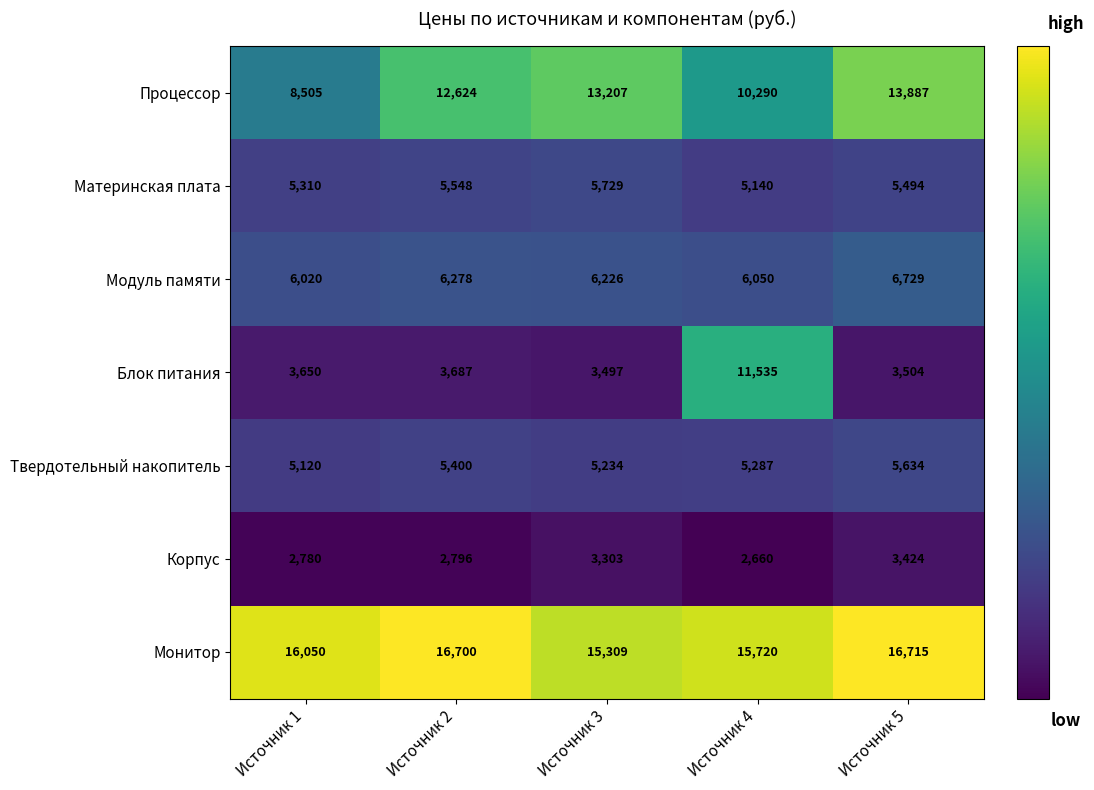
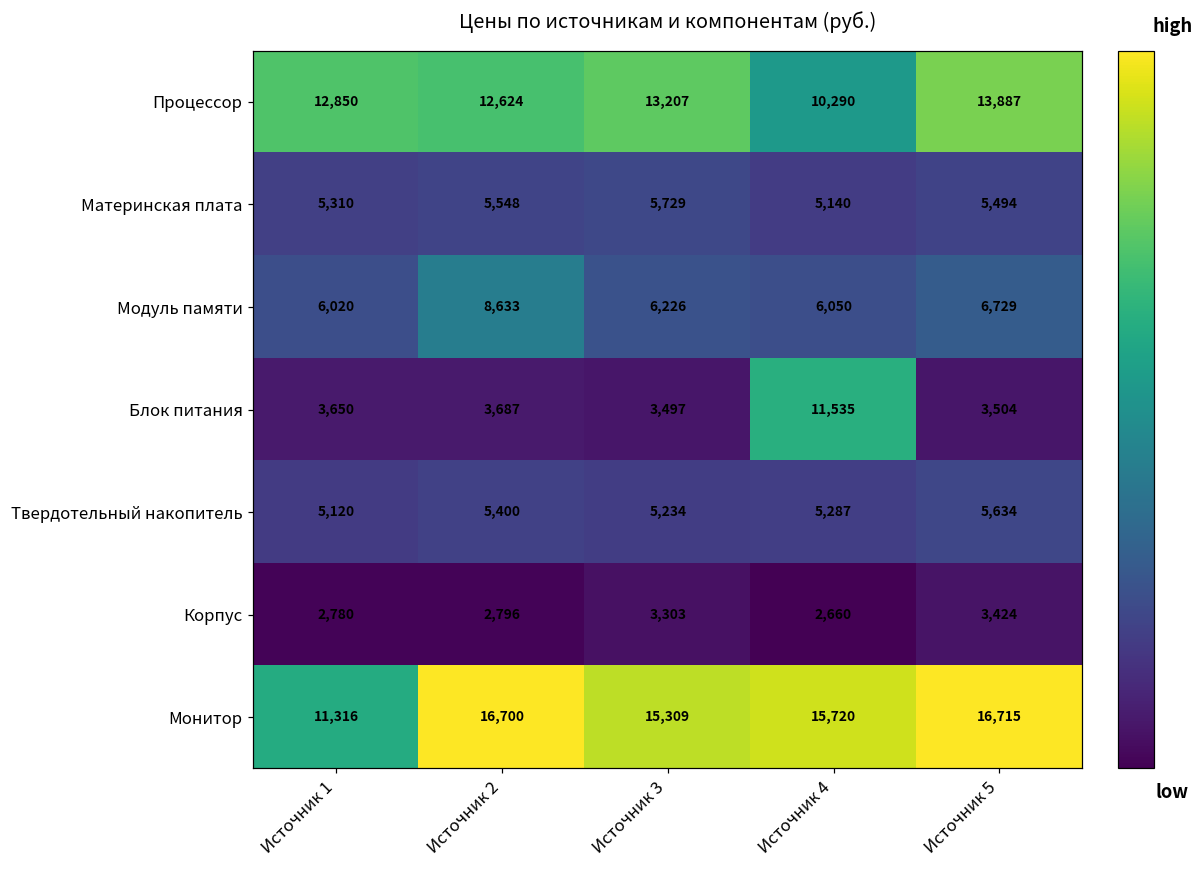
  {
    "Процессор": {
-     "Источник 1": "8,505",
+     "Источник 1": "12,850",
      "Источник 2": "12,624",
      "Источник 3": "13,207",
      "Источник 4": "10,290",
      "Источник 5": "13,887"
    },
    "Материнская плата": {
      "Источник 1": "5,310",
      "Источник 2": "5,548",
      "Источник 3": "5,729",
      "Источник 4": "5,140",
      "Источник 5": "5,494"
    },
    "Модуль памяти": {
      "Источник 1": "6,020",
-     "Источник 2": "6,278",
+     "Источник 2": "8,633",
      "Источник 3": "6,226",
      "Источник 4": "6,050",
      "Источник 5": "6,729"
    },
    "Блок питания": {
      "Источник 1": "3,650",
      "Источник 2": "3,687",
      "Источник 3": "3,497",
      "Источник 4": "11,535",
      "Источник 5": "3,504"
    },
    "Твердотельный накопитель": {
      "Источник 1": "5,120",
      "Источник 2": "5,400",
      "Источник 3": "5,234",
      "Источник 4": "5,287",
      "Источник 5": "5,634"
    },
    "Корпус": {
      "Источник 1": "2,780",
      "Источник 2": "2,796",
      "Источник 3": "3,303",
      "Источник 4": "2,660",
      "Источник 5": "3,424"
    },
    "Монитор": {
-     "Источник 1": "16,050",
+     "Источник 1": "11,316",
      "Источник 2": "16,700",
      "Источник 3": "15,309",
      "Источник 4": "15,720",
      "Источник 5": "16,715"
    }
  }
